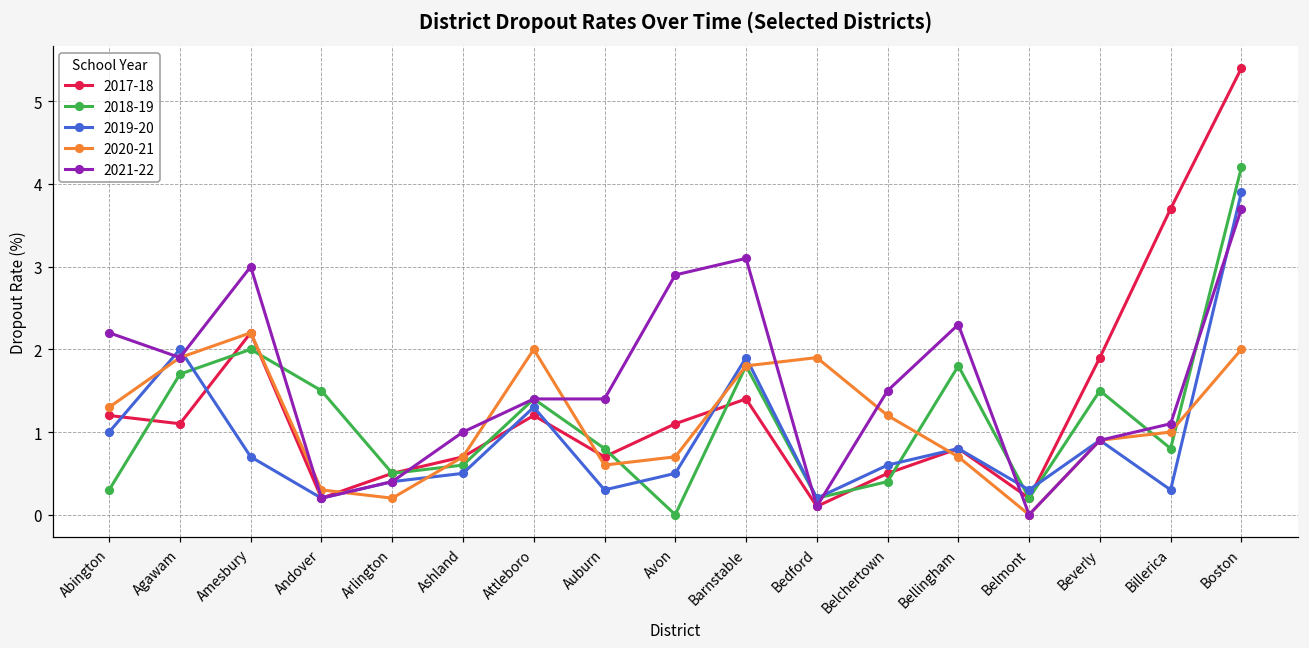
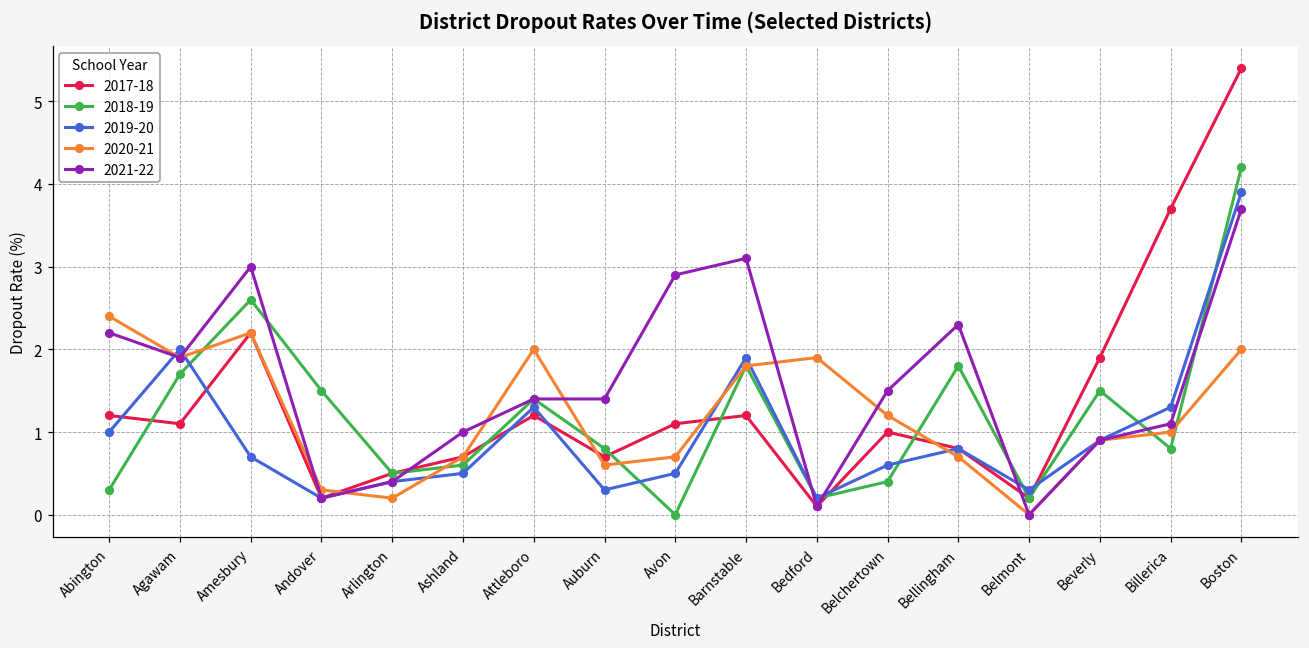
  {
    "2017-18": {
      "Abington": 1.2,
      "Agawam": 1.1,
      "Attleboro": 1.2,
      "Auburn": 0.7,
      "Avon": 1.1,
-     "Barnstable": 1.4,
-     "Belchertown": 0.5,
+     "Barnstable": 1.2,
+     "Belchertown": 1.0,
      "Beverly": 1.9,
      "Billerica": 3.7,
      "Boston": 5.4
    },
    "2018-19": {
      "Abington": 0.3,
      "Agawam": 1.7,
-     "Amesbury": 2.0,
+     "Amesbury": 2.6,
      "Andover": 1.5,
      "Ashland": 0.6,
      "Auburn": 0.8,
      "Avon": 0.0,
      "Belchertown": 0.4,
      "Bellingham": 1.8,
      "Beverly": 1.5,
      "Billerica": 0.8,
      "Boston": 4.2
    },
    "2019-20": {
      "Abington": 1.0,
      "Agawam": 2.0,
      "Amesbury": 0.7,
      "Ashland": 0.5,
      "Attleboro": 1.3,
      "Auburn": 0.3,
      "Avon": 0.5,
      "Barnstable": 1.9,
      "Belchertown": 0.6,
      "Belmont": 0.3,
-     "Billerica": 0.3,
+     "Billerica": 1.3,
      "Boston": 3.9
    },
    "2020-21": {
-     "Abington": 1.3,
+     "Abington": 2.4,
      "Andover": 0.3,
      "Arlington": 0.2,
      "Attleboro": 2.0,
      "Auburn": 0.6,
      "Avon": 0.7,
      "Bedford": 1.9,
      "Belchertown": 1.2,
      "Bellingham": 0.7,
      "Billerica": 1.0,
      "Boston": 2.0
    },
    "2021-22": {
      "Abington": 2.2,
      "Amesbury": 3.0,
      "Ashland": 1.0,
      "Auburn": 1.4,
      "Avon": 2.9,
      "Barnstable": 3.1,
      "Belchertown": 1.5,
      "Bellingham": 2.3,
      "Billerica": 1.1,
      "Boston": 3.7
    }
  }
